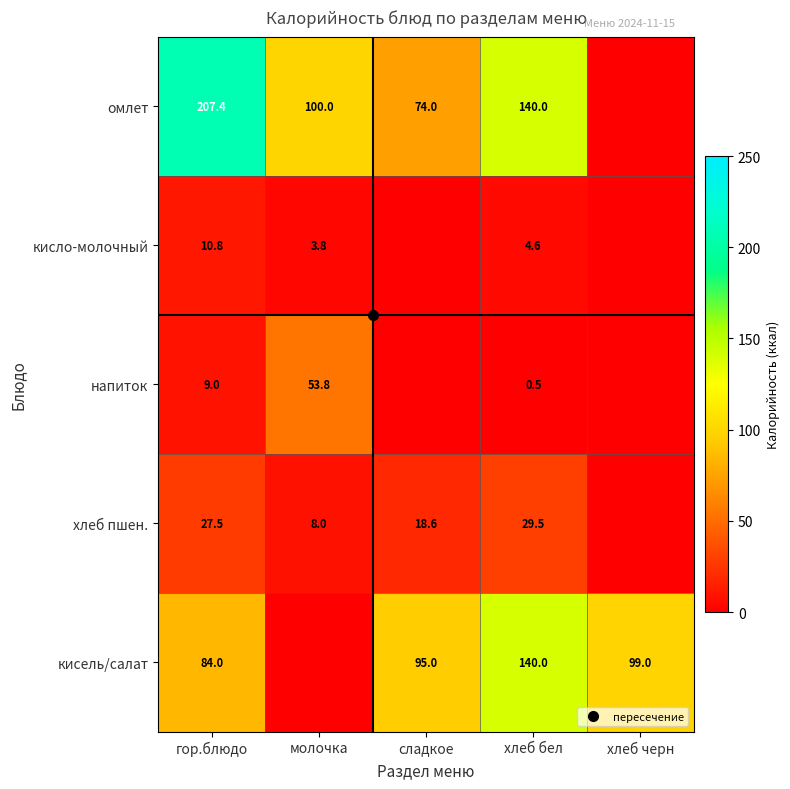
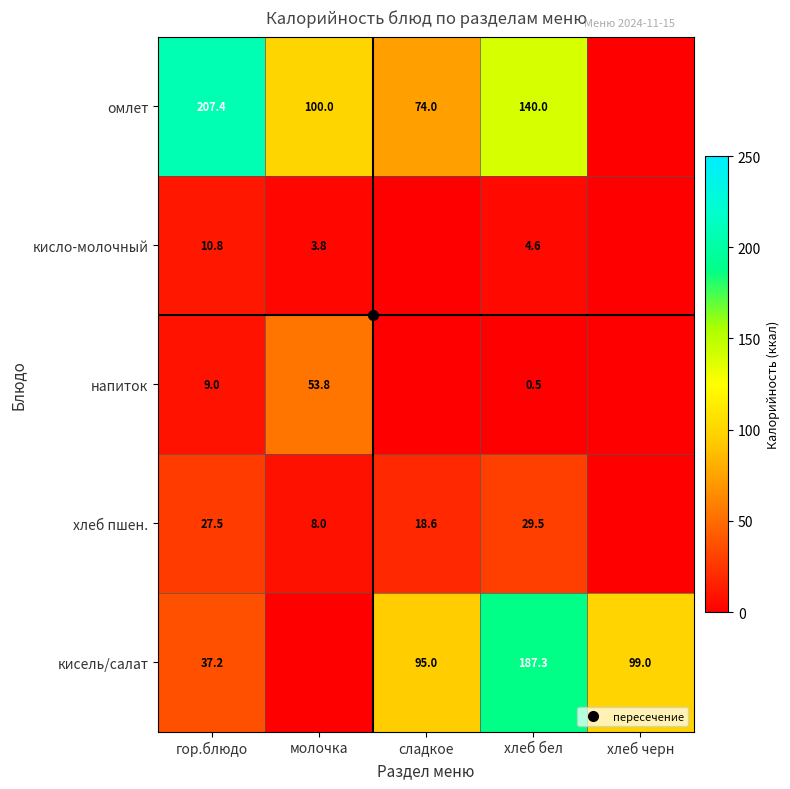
  {
    "омлет": {
      "гор.блюдо": 207.4,
      "молочка": 100.0,
      "сладкое": 74.0,
      "хлеб бел": 140.0
    },
    "кисло-молочный": {
      "гор.блюдо": 10.8,
      "молочка": 3.8,
      "хлеб бел": 4.6
    },
    "напиток": {
      "гор.блюдо": 9.0,
      "молочка": 53.8,
      "хлеб бел": 0.5
    },
    "хлеб пшен.": {
      "гор.блюдо": 27.5,
      "молочка": 8.0,
      "сладкое": 18.6,
      "хлеб бел": 29.5
    },
    "кисель/салат": {
-     "гор.блюдо": 84.0,
+     "гор.блюдо": 37.2,
      "сладкое": 95.0,
-     "хлеб бел": 140.0,
+     "хлеб бел": 187.3,
      "хлеб черн": 99.0
    }
  }
